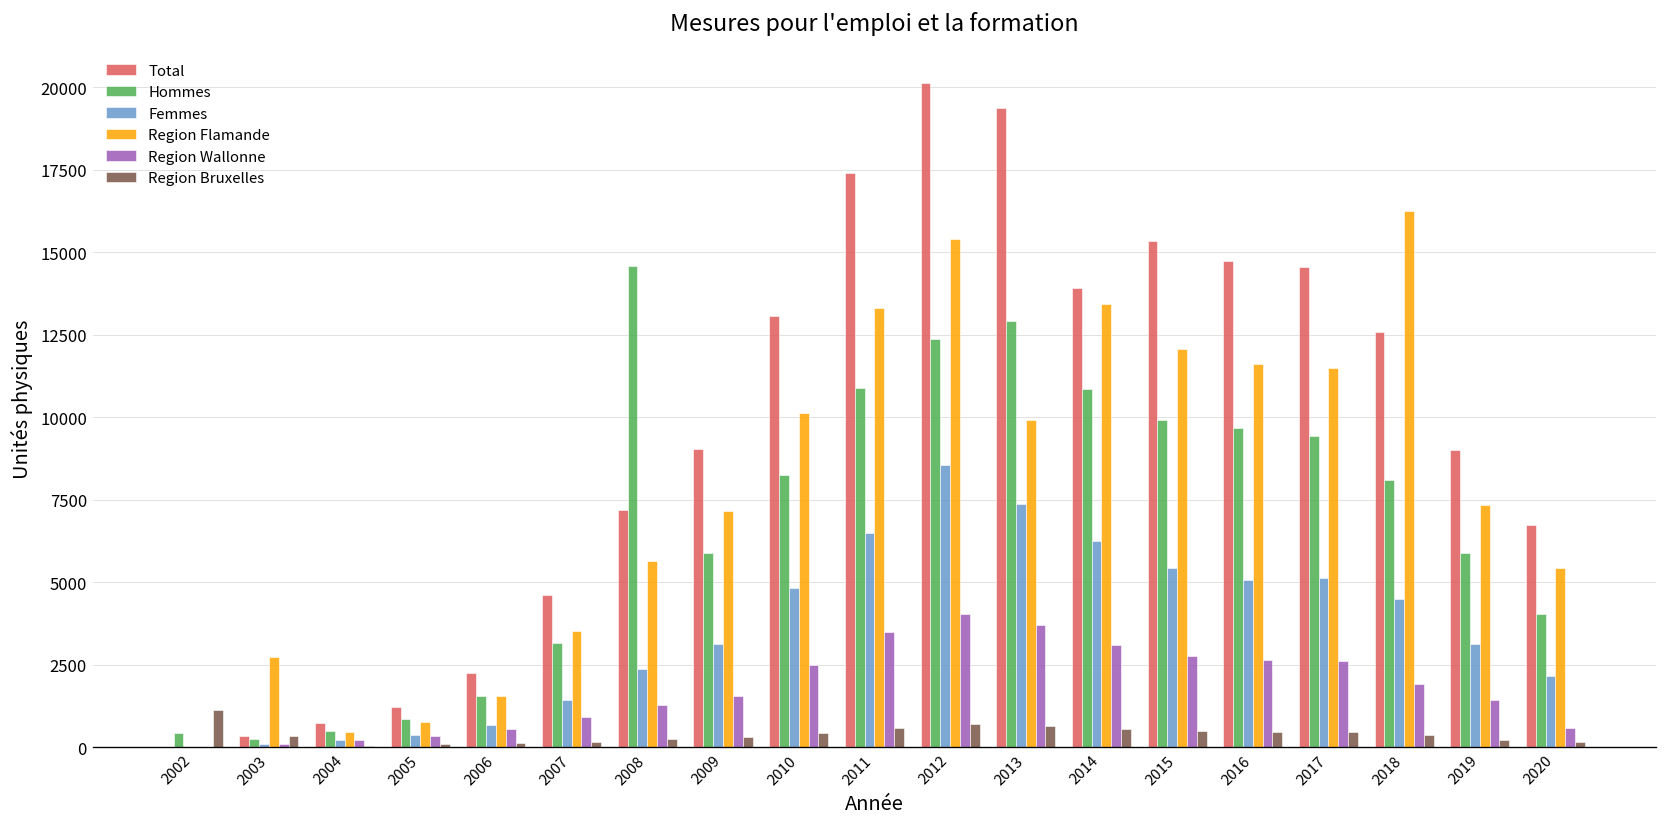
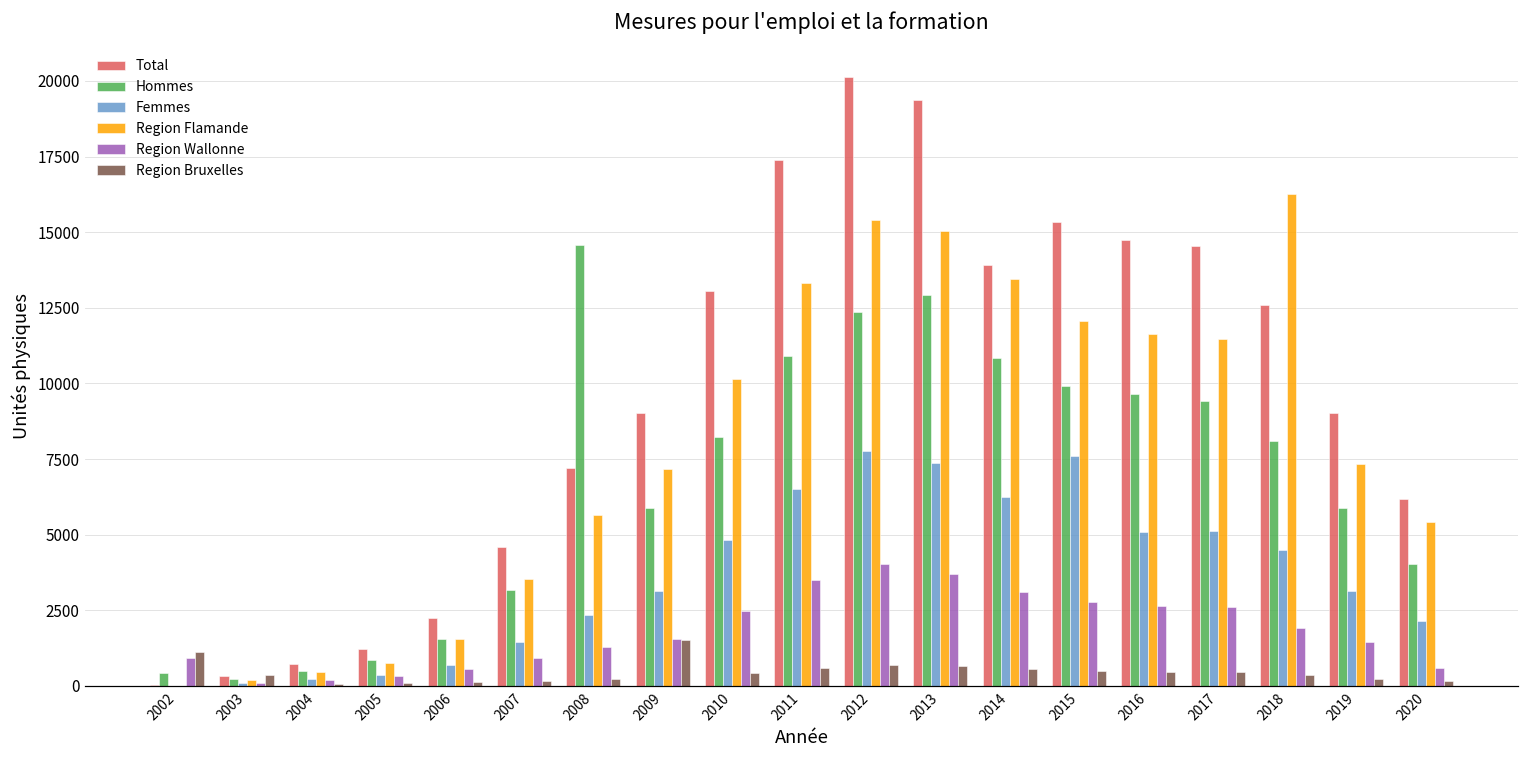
  {
    "Total": {
      "2003": 300,
      "2004": 700,
      "2005": 1200,
      "2006": 2200,
      "2007": 4600,
      "2008": 7200,
      "2009": 9000,
      "2010": 13100,
      "2011": 17400,
      "2012": 20100,
      "2013": 19400,
      "2014": 13900,
      "2015": 15300,
      "2016": 14700,
      "2017": 14600,
      "2018": 12600,
      "2019": 9000,
-     "2020": 6700
+     "2020": 6200
    },
    "Hommes": {
      "2002": 400,
      "2003": 200,
      "2004": 500,
      "2005": 800,
      "2006": 1600,
      "2007": 3200,
      "2008": 14600,
      "2009": 5900,
      "2010": 8200,
      "2011": 10900,
      "2012": 12400,
      "2013": 12900,
      "2014": 10800,
      "2015": 9900,
      "2016": 9700,
      "2017": 9400,
      "2018": 8100,
      "2019": 5900,
      "2020": 4000
    },
    "Femmes": {
      "2003": 100,
      "2004": 200,
      "2005": 400,
      "2006": 700,
      "2007": 1400,
      "2008": 2400,
      "2009": 3100,
      "2010": 4800,
      "2011": 6500,
-     "2012": 8600,
+     "2012": 7800,
      "2013": 7400,
      "2014": 6300,
-     "2015": 5400,
+     "2015": 7600,
      "2016": 5100,
      "2017": 5100,
      "2018": 4500,
      "2019": 3100,
      "2020": 2200
    },
    "Region Flamande": {
-     "2003": 2700,
+     "2003": 200,
      "2004": 500,
      "2005": 800,
      "2006": 1600,
      "2007": 3500,
      "2008": 5700,
      "2009": 7200,
      "2010": 10100,
      "2011": 13300,
      "2012": 15400,
-     "2013": 9900,
+     "2013": 15000,
      "2014": 13400,
      "2015": 12100,
      "2016": 11600,
      "2017": 11500,
      "2018": 16300,
      "2019": 7300,
      "2020": 5400
    },
    "Region Wallonne": {
-     "2002": 0,
+     "2002": 900,
      "2003": 100,
      "2004": 200,
      "2005": 300,
      "2006": 600,
      "2007": 900,
      "2008": 1300,
      "2009": 1600,
      "2010": 2500,
      "2011": 3500,
      "2012": 4000,
      "2013": 3700,
      "2014": 3100,
      "2015": 2800,
      "2016": 2700,
      "2017": 2600,
      "2018": 1900,
      "2019": 1400,
      "2020": 600
    },
    "Region Bruxelles": {
      "2002": 1100,
      "2003": 300,
      "2005": 100,
      "2006": 100,
      "2007": 200,
      "2008": 200,
-     "2009": 300,
+     "2009": 1500,
      "2010": 400,
      "2011": 600,
      "2012": 700,
      "2013": 700,
      "2014": 600,
      "2015": 500,
      "2016": 500,
      "2017": 500,
      "2018": 400,
      "2019": 200,
      "2020": 100
    }
  }
